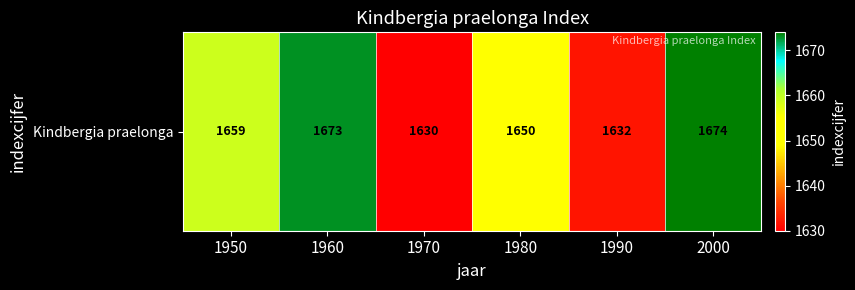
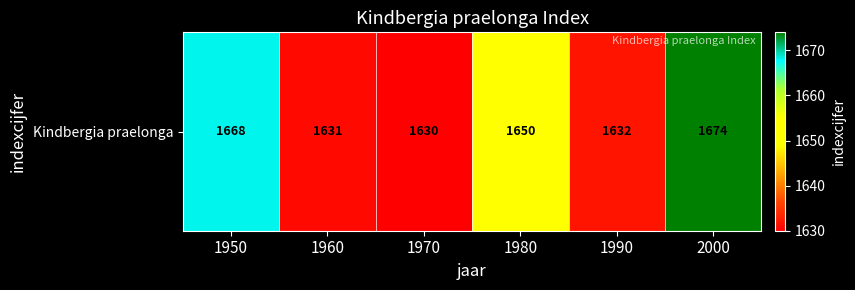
  {
    "Kindbergia praelonga": {
-     "1950": 1659,
-     "1960": 1673,
+     "1950": 1668,
+     "1960": 1631,
      "1970": 1630,
      "1980": 1650,
      "1990": 1632
    }
  }
